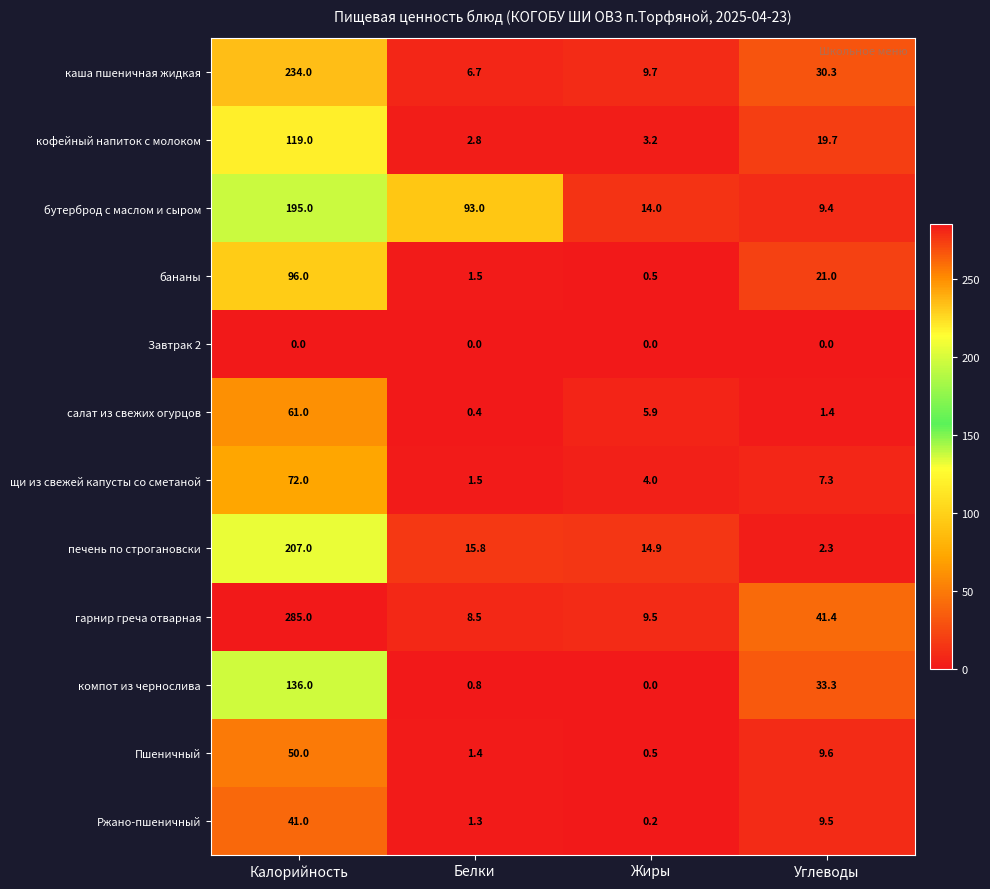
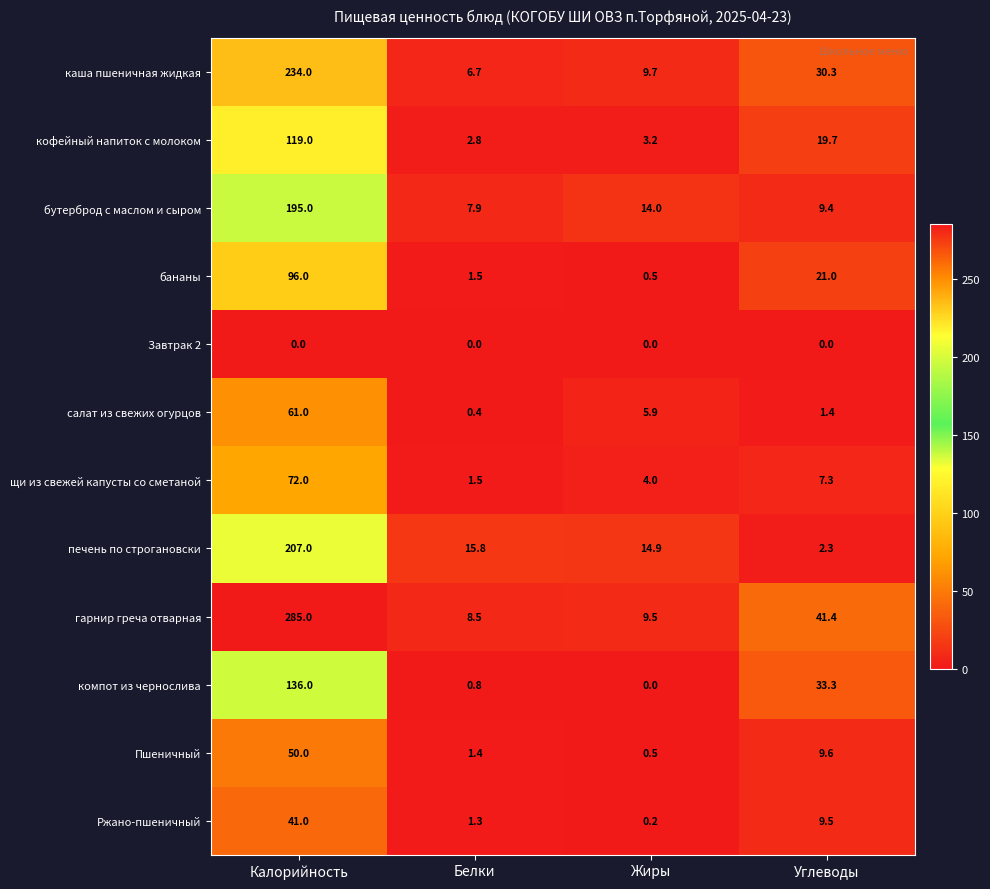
  {
    "каша пшеничная жидкая": {
      "Калорийность": 234.0,
      "Белки": 6.7,
      "Жиры": 9.7
    },
    "кофейный напиток с молоком": {
      "Калорийность": 119.0,
      "Белки": 2.8,
      "Жиры": 3.2,
      "Углеводы": 19.7
    },
    "бутерброд с маслом и сыром": {
      "Калорийность": 195.0,
-     "Белки": 93.0,
+     "Белки": 7.9,
      "Жиры": 14.0,
      "Углеводы": 9.4
    },
    "бананы": {
      "Калорийность": 96.0,
      "Белки": 1.5,
      "Жиры": 0.5,
      "Углеводы": 21.0
    },
    "Завтрак 2": {
      "Калорийность": 0.0,
      "Белки": 0.0,
      "Жиры": 0.0,
      "Углеводы": 0.0
    },
    "салат из свежих огурцов": {
      "Калорийность": 61.0,
      "Белки": 0.4,
      "Жиры": 5.9,
      "Углеводы": 1.4
    },
    "щи из свежей капусты со сметаной": {
      "Калорийность": 72.0,
      "Белки": 1.5,
      "Жиры": 4.0,
      "Углеводы": 7.3
    },
    "печень по строгановски": {
      "Калорийность": 207.0,
      "Белки": 15.8,
      "Жиры": 14.9,
      "Углеводы": 2.3
    },
    "гарнир греча отварная": {
      "Калорийность": 285.0,
      "Белки": 8.5,
      "Жиры": 9.5,
      "Углеводы": 41.4
    },
    "компот из чернослива": {
      "Калорийность": 136.0,
      "Белки": 0.8,
      "Жиры": 0.0,
      "Углеводы": 33.3
    },
    "Пшеничный": {
      "Калорийность": 50.0,
      "Белки": 1.4,
      "Жиры": 0.5,
      "Углеводы": 9.6
    },
    "Ржано-пшеничный": {
      "Калорийность": 41.0,
      "Белки": 1.3,
      "Жиры": 0.2,
      "Углеводы": 9.5
    }
  }
